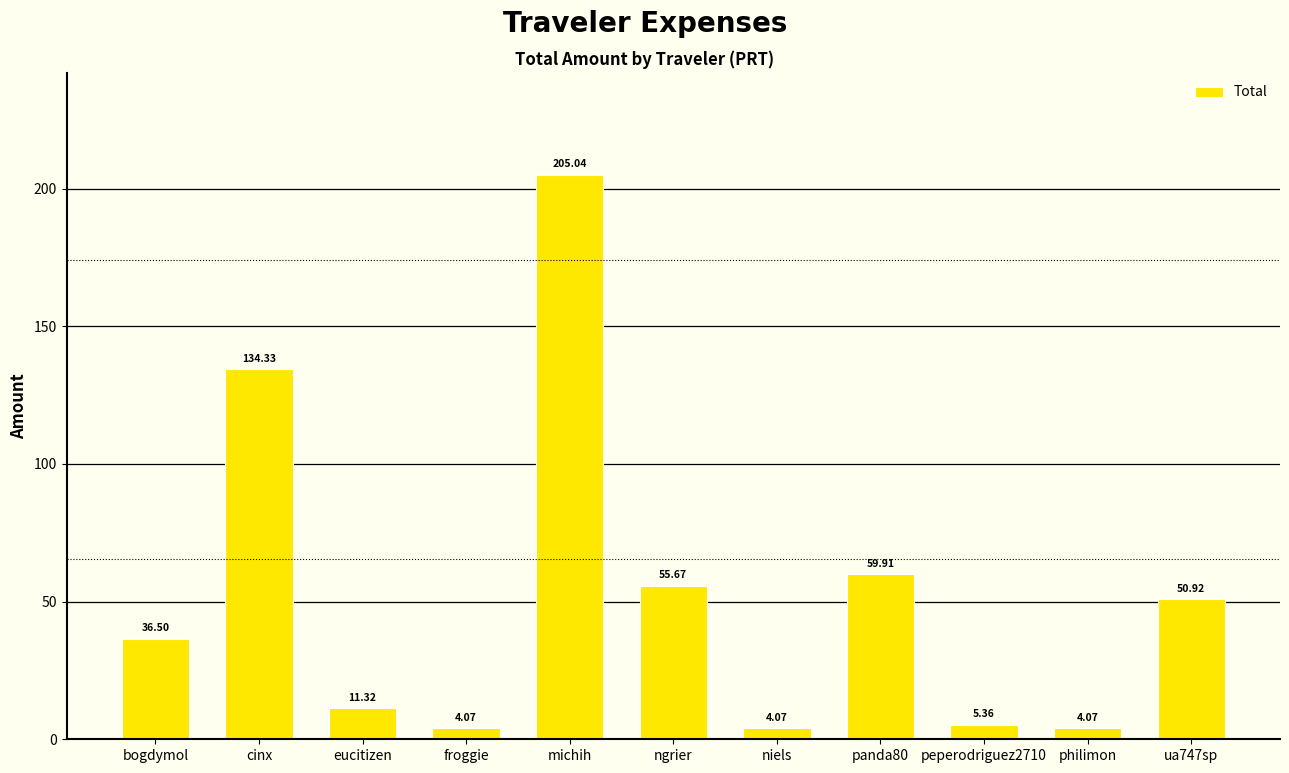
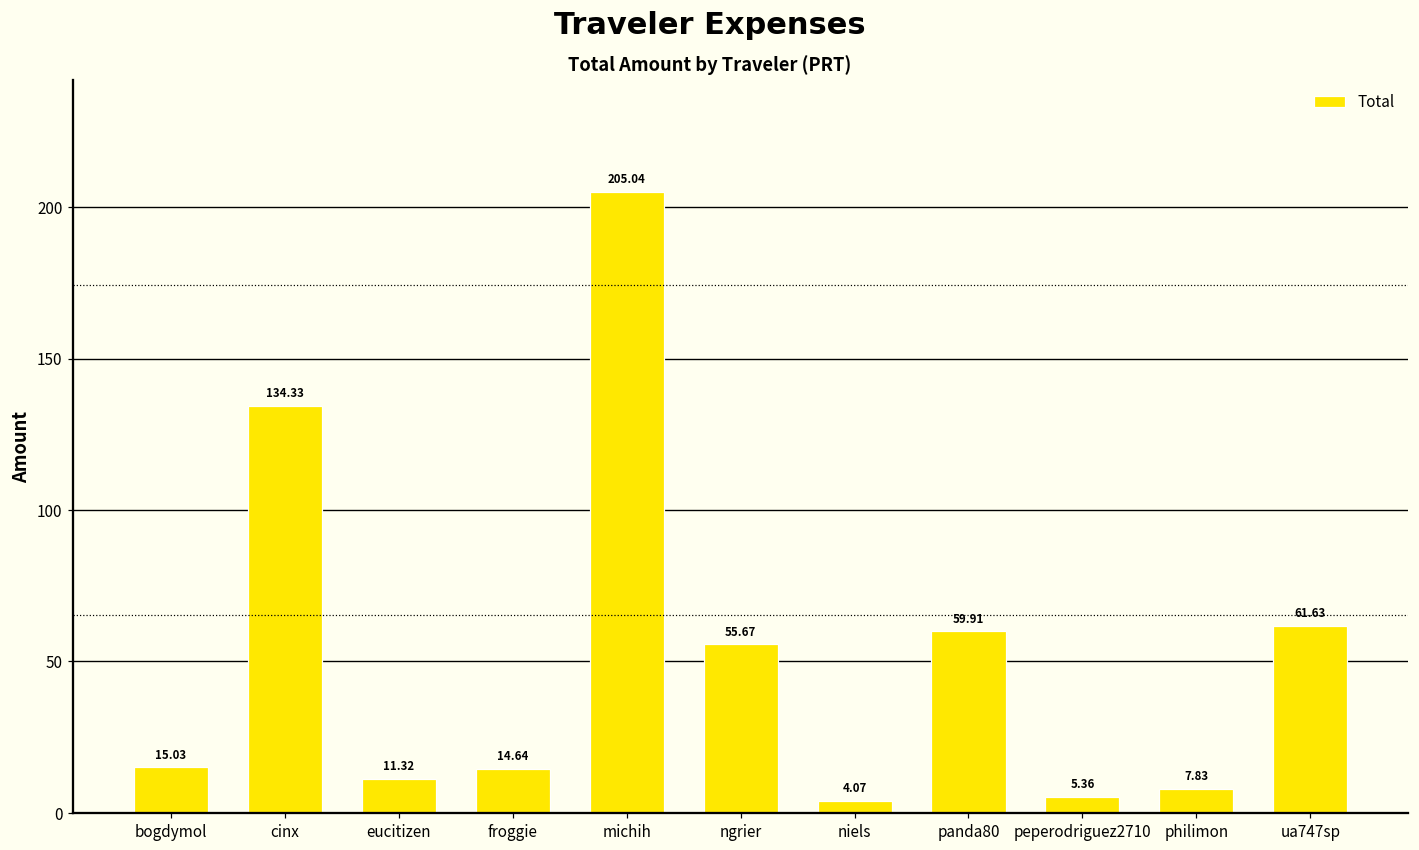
  {
-   "bogdymol": 36.50,
+   "bogdymol": 15.03,
    "cinx": 134.33,
    "eucitizen": 11.32,
-   "froggie": 4.07,
+   "froggie": 14.64,
    "michih": 205.04,
    "ngrier": 55.67,
    "niels": 4.07,
    "panda80": 59.91,
    "peperodriguez2710": 5.36,
-   "philimon": 4.07,
-   "ua747sp": 50.92
+   "philimon": 7.83,
+   "ua747sp": 61.63
  }
